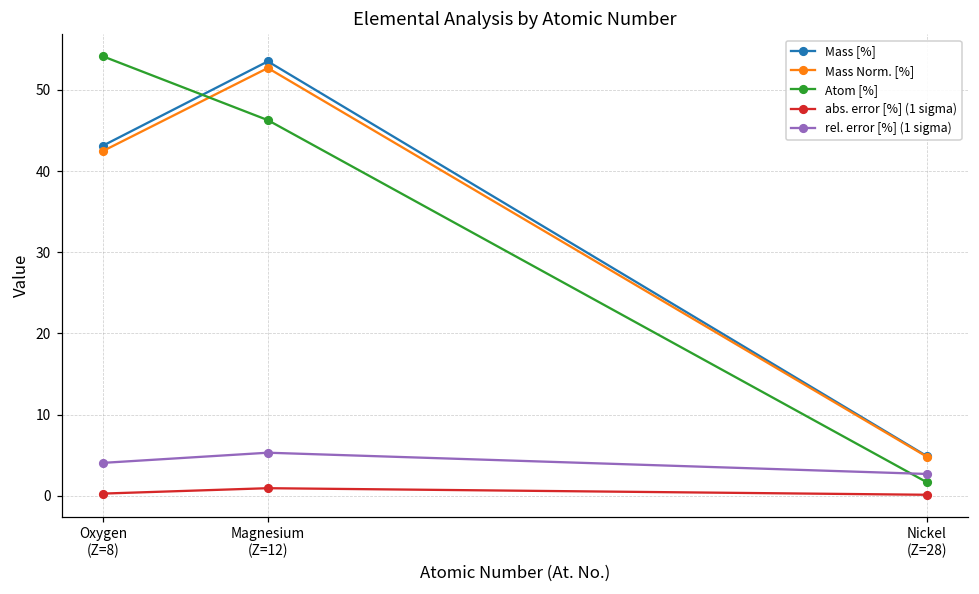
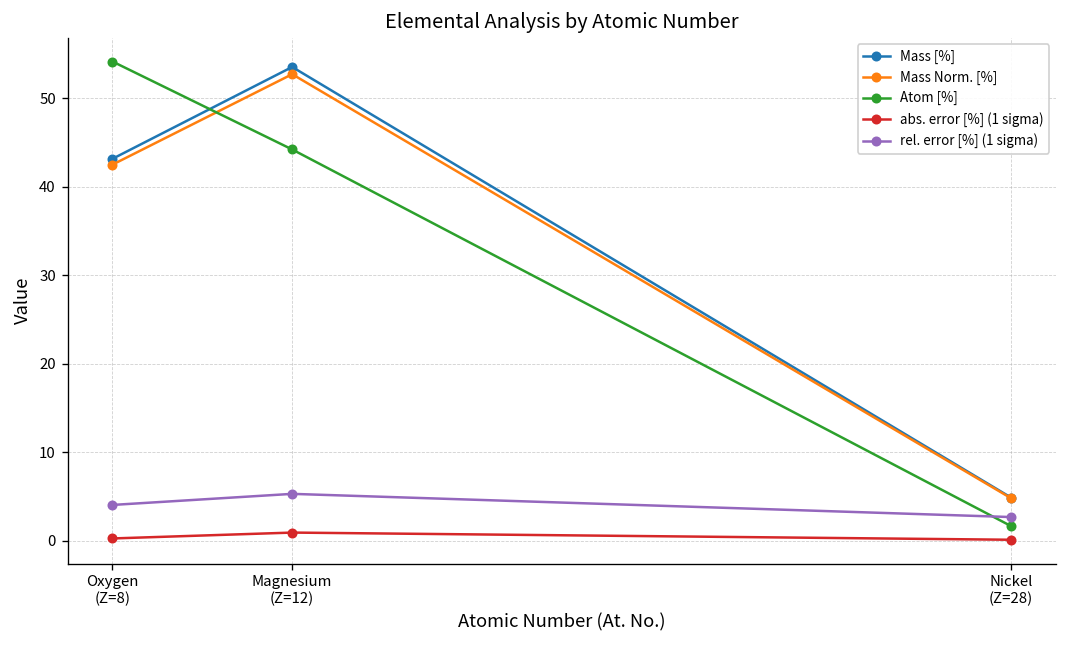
  {
    "Mass [%]": {
      "Oxygen (Z=8)": 43,
      "Magnesium (Z=12)": 54
    },
    "Mass Norm. [%]": {
      "Oxygen (Z=8)": 42,
      "Magnesium (Z=12)": 53
    },
    "Atom [%]": {
      "Oxygen (Z=8)": 54,
-     "Magnesium (Z=12)": 46,
+     "Magnesium (Z=12)": 44,
      "Nickel (Z=28)": 2
    },
    "abs. error [%] (1 sigma)": {
      "Oxygen (Z=8)": 0,
      "Magnesium (Z=12)": 1,
      "Nickel (Z=28)": 0
    },
    "rel. error [%] (1 sigma)": {
      "Oxygen (Z=8)": 4,
      "Magnesium (Z=12)": 5,
      "Nickel (Z=28)": 3
    }
  }
